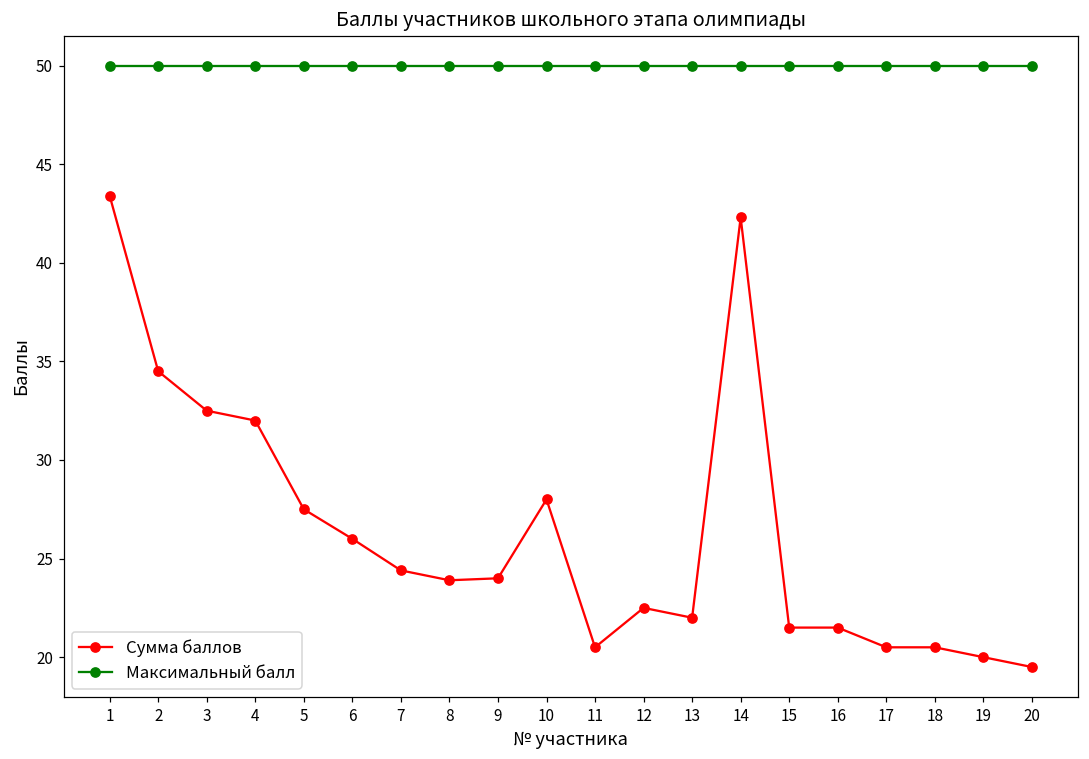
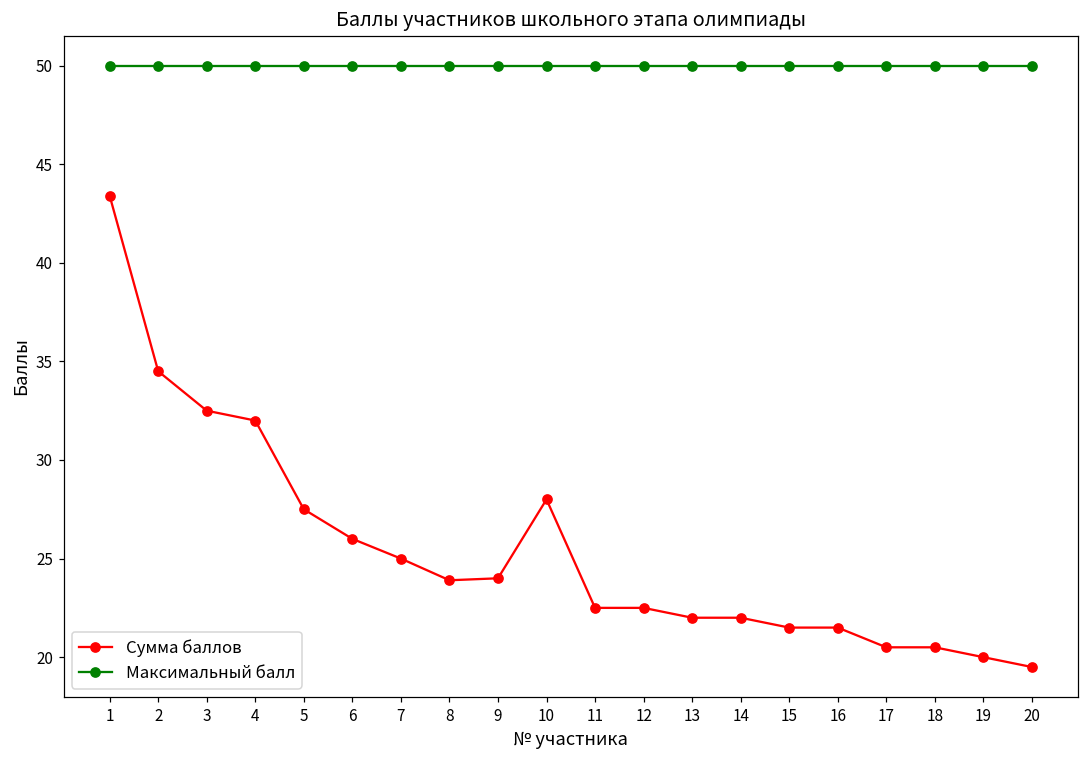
  {
    "Сумма баллов": {
      "1": 43.4,
      "2": 34.5,
      "3": 32.5,
      "4": 32.0,
      "5": 27.5,
      "6": 26.0,
-     "7": 24.4,
+     "7": 25.0,
      "8": 23.9,
      "9": 24.0,
      "10": 28.0,
-     "11": 20.5,
+     "11": 22.5,
      "12": 22.5,
      "13": 22.0,
-     "14": 42.3,
+     "14": 22.0,
      "15": 21.5,
      "16": 21.5,
      "17": 20.5,
      "18": 20.5,
      "19": 20.0,
      "20": 19.5
    },
    "Максимальный балл": {
      "1": 50.0,
      "2": 50.0,
      "3": 50.0,
      "4": 50.0,
      "5": 50.0,
      "6": 50.0,
      "7": 50.0,
      "8": 50.0,
      "9": 50.0,
      "10": 50.0,
      "11": 50.0,
      "12": 50.0,
      "13": 50.0,
      "14": 50.0,
      "15": 50.0,
      "16": 50.0,
      "17": 50.0,
      "18": 50.0,
      "19": 50.0,
      "20": 50.0
    }
  }
